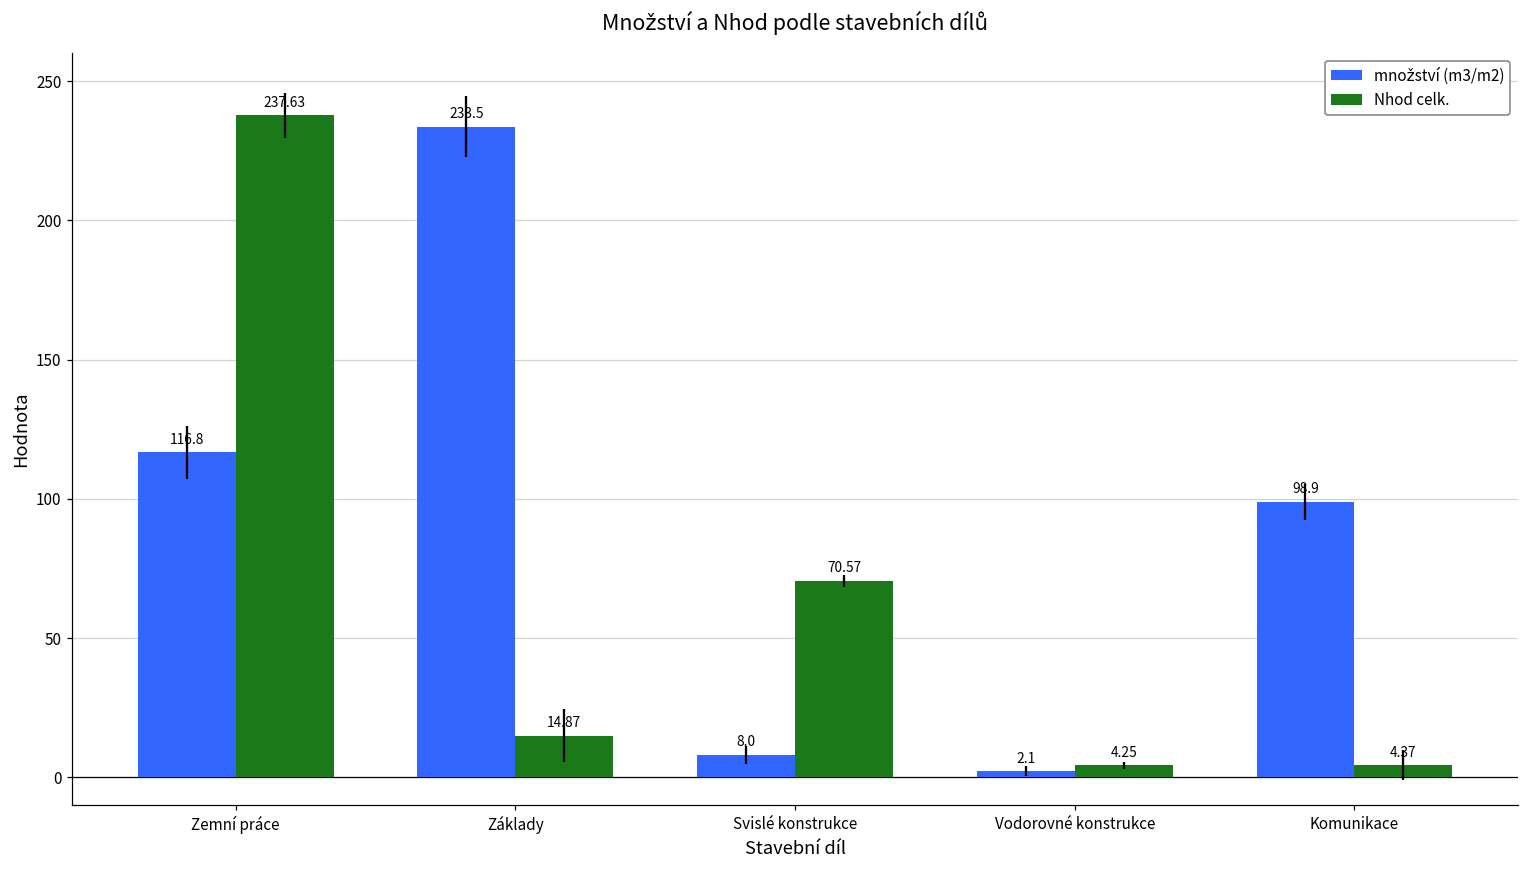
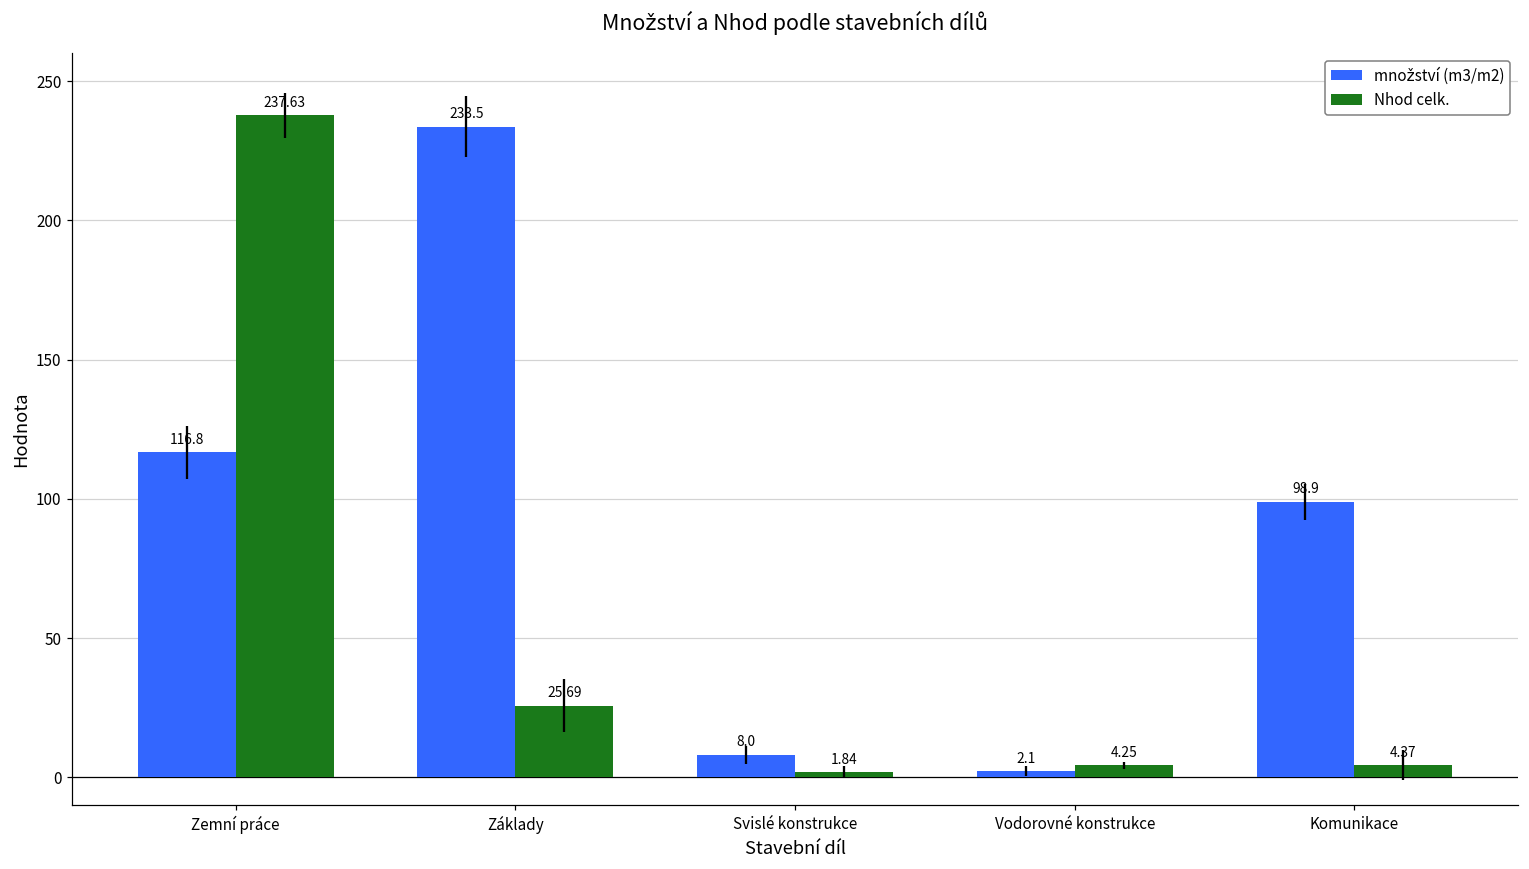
  {
    "množství (m3/m2)": {
      "Zemní práce": 116.8,
      "Základy": 233.5,
      "Svislé konstrukce": 8.0,
      "Vodorovné konstrukce": 2.1,
      "Komunikace": 98.9
    },
    "Nhod celk.": {
      "Zemní práce": 237.63,
-     "Základy": 14.87,
-     "Svislé konstrukce": 70.57,
+     "Základy": 25.69,
+     "Svislé konstrukce": 1.84,
      "Vodorovné konstrukce": 4.25,
      "Komunikace": 4.37
    }
  }
